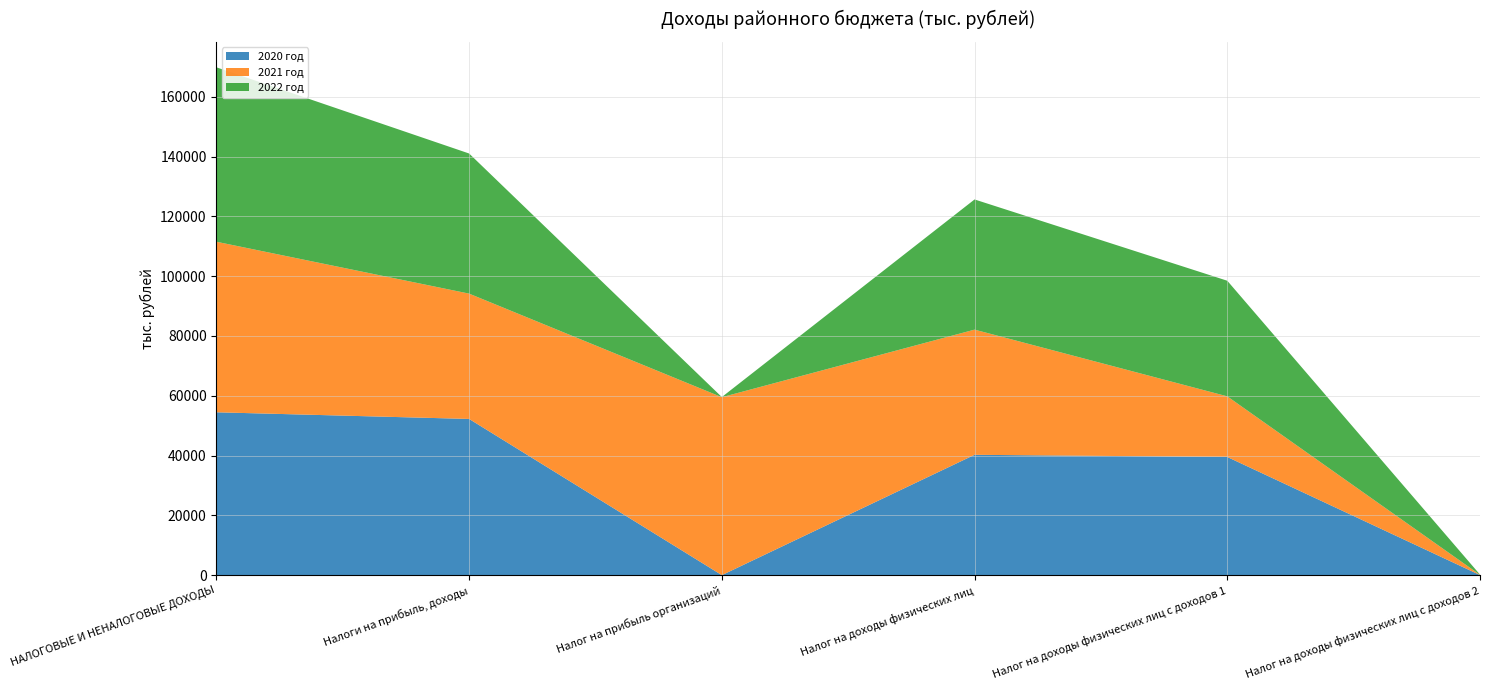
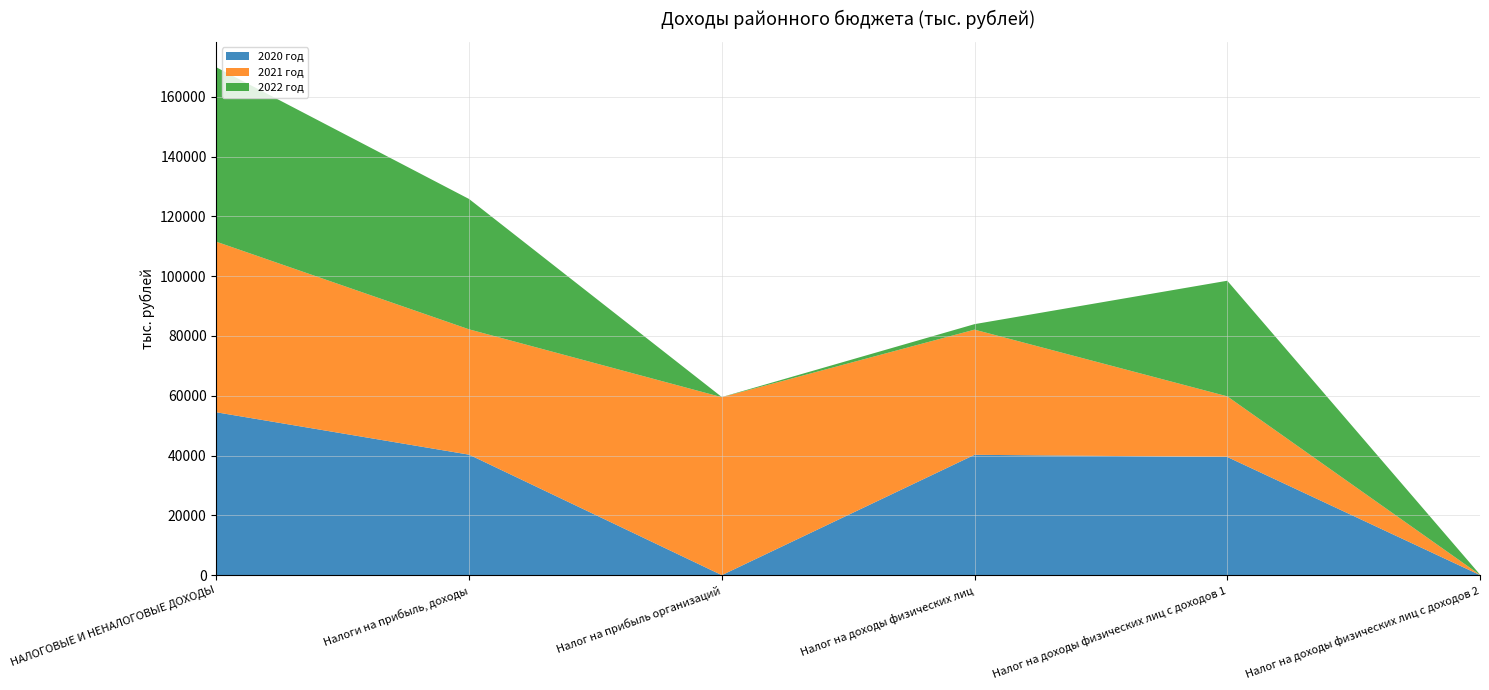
  {
    "2020 год": {
      "НАЛОГОВЫЕ И НЕНАЛОГОВЫЕ ДОХОДЫ": 54000,
-     "Налоги на прибыль, доходы": 52000,
+     "Налоги на прибыль, доходы": 40000,
      "Налог на доходы физических лиц": 40000,
      "Налог на доходы физических лиц с доходов 1": 40000
    },
    "2021 год": {
      "НАЛОГОВЫЕ И НЕНАЛОГОВЫЕ ДОХОДЫ": 57000,
      "Налоги на прибыль, доходы": 42000,
      "Налог на доходы физических лиц": 42000,
      "Налог на доходы физических лиц с доходов 1": 20000
    },
    "2022 год": {
      "НАЛОГОВЫЕ И НЕНАЛОГОВЫЕ ДОХОДЫ": 58000,
-     "Налоги на прибыль, доходы": 47000,
-     "Налог на доходы физических лиц": 44000,
+     "Налоги на прибыль, доходы": 44000,
+     "Налог на доходы физических лиц": 2000,
      "Налог на доходы физических лиц с доходов 1": 39000
    }
  }
